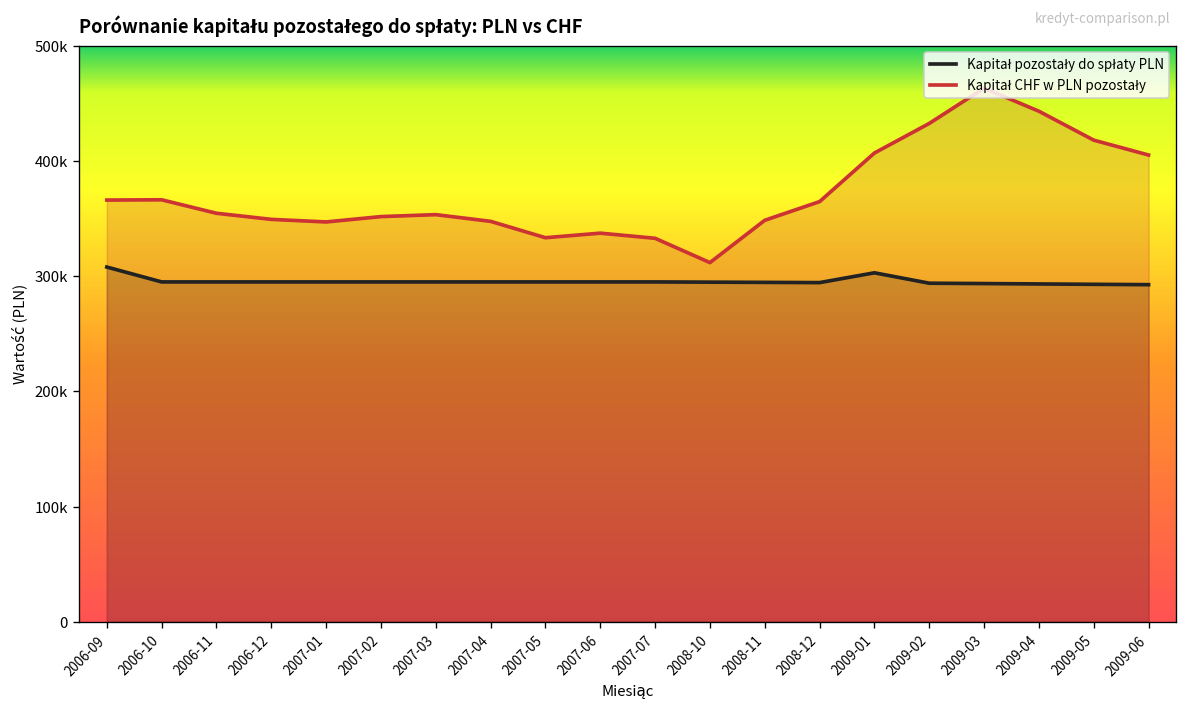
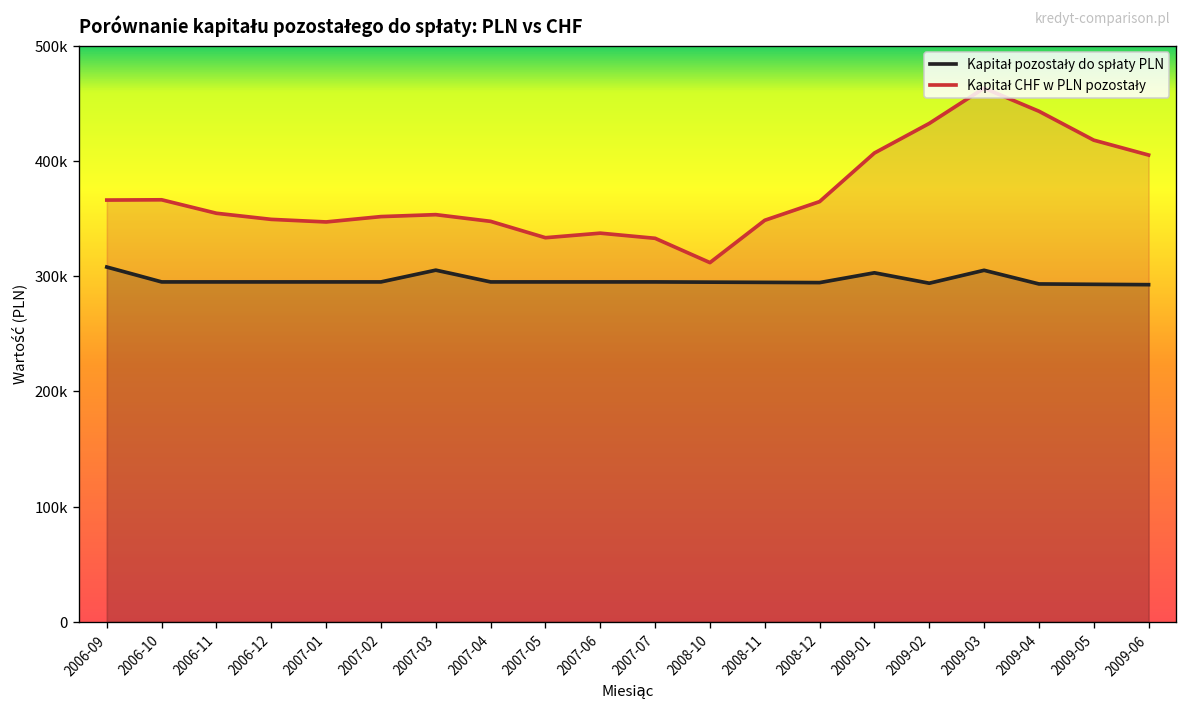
  {
    "Kapitał pozostały do spłaty PLN": {
      "2006-09": 310000,
      "2006-10": 290000,
      "2006-11": 290000,
      "2006-12": 290000,
      "2007-01": 290000,
      "2007-02": 290000,
-     "2007-03": 290000,
+     "2007-03": 310000,
      "2007-04": 290000,
      "2007-05": 290000,
      "2007-06": 290000,
      "2007-07": 290000,
      "2008-10": 290000,
      "2008-11": 290000,
      "2008-12": 290000,
      "2009-01": 300000,
      "2009-02": 290000,
-     "2009-03": 290000,
+     "2009-03": 310000,
      "2009-04": 290000,
      "2009-05": 290000,
      "2009-06": 290000
    },
    "Kapitał CHF w PLN pozostały": {
      "2006-09": 370000,
      "2006-10": 370000,
      "2006-11": 350000,
      "2006-12": 350000,
      "2007-01": 350000,
      "2007-02": 350000,
      "2007-03": 350000,
      "2007-04": 350000,
      "2007-05": 330000,
      "2007-06": 340000,
      "2007-07": 330000,
      "2008-10": 310000,
      "2008-11": 350000,
      "2008-12": 360000,
      "2009-01": 410000,
      "2009-02": 430000,
      "2009-04": 440000,
      "2009-05": 420000,
      "2009-06": 410000
    }
  }
